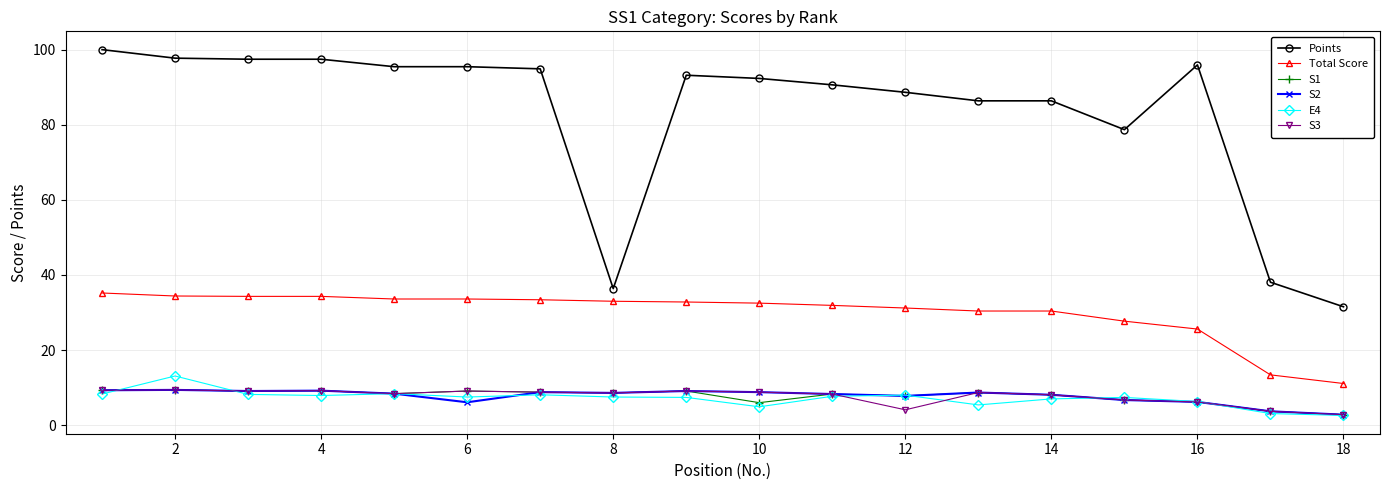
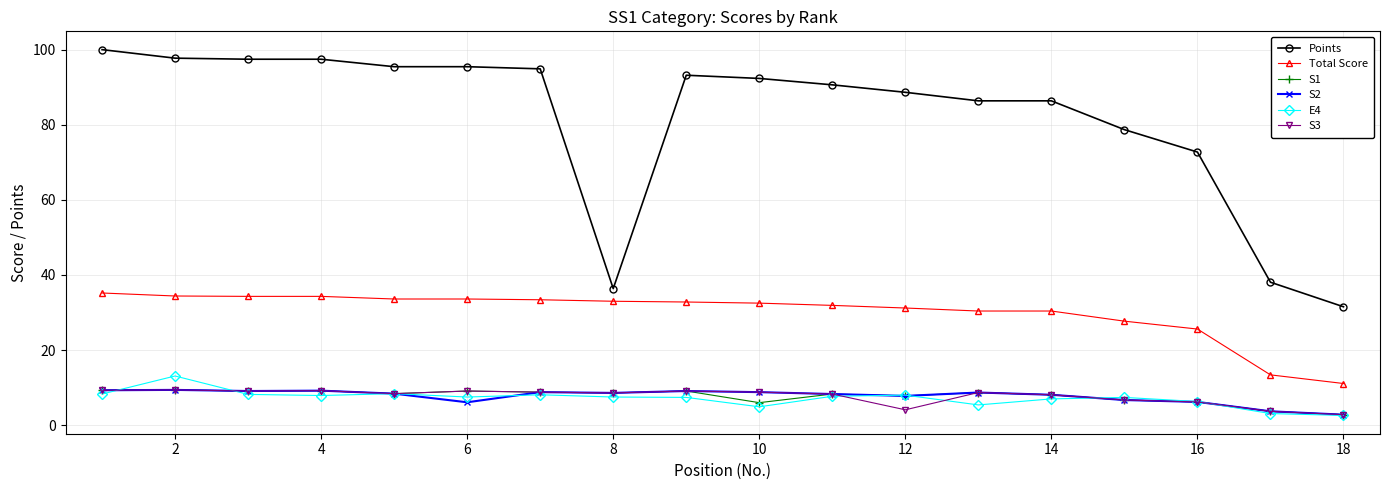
  {
    "Points": {
      "2": 98,
      "4": 97,
      "6": 95,
      "8": 36,
      "10": 92,
      "12": 89,
      "14": 86,
-     "16": 96,
+     "16": 73,
      "18": 32
    },
    "Total Score": {
      "2": 34,
      "4": 34,
      "6": 34,
      "8": 33,
      "10": 33,
      "12": 31,
      "14": 30,
      "16": 26,
      "18": 11
    },
    "S1": {
      "10": 6
    },
    "S2": {
      "6": 6
    },
    "E4": {
      "2": 13,
      "4": 8,
      "6": 8,
      "8": 8,
      "10": 5,
      "14": 7
    },
    "S3": {
      "12": 4
    }
  }
